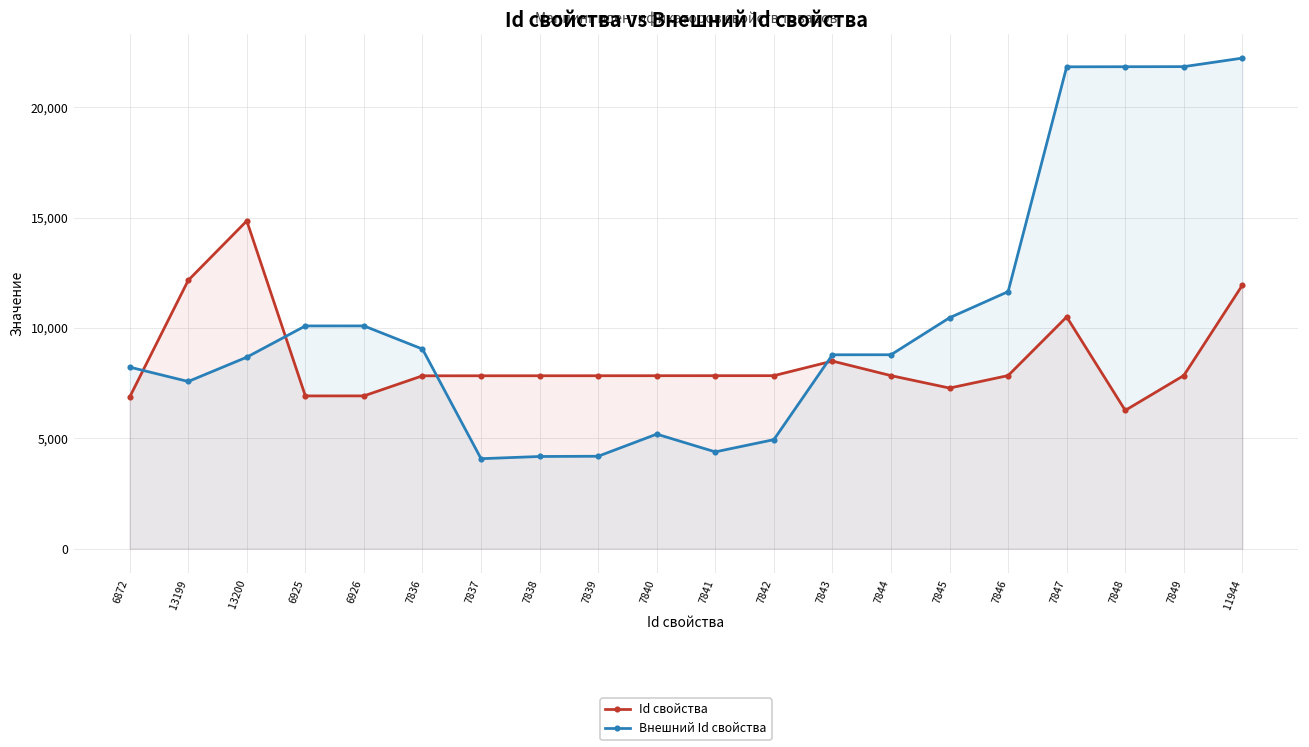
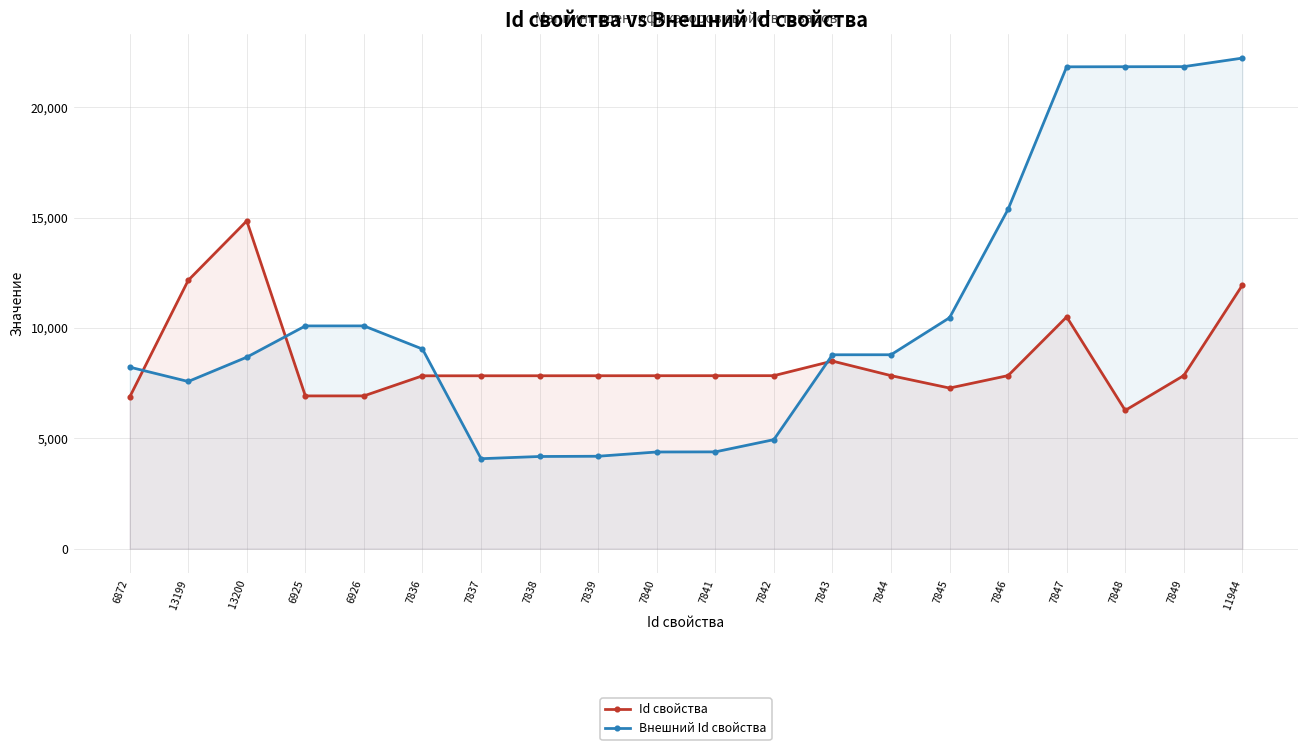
  {
    "Id свойства": {
      "6872": "6,900",
      "13199": "12,200",
      "13200": "14,900",
      "6925": "6,900",
      "6926": "6,900",
      "7836": "7,800",
      "7837": "7,800",
      "7838": "7,800",
      "7839": "7,800",
      "7840": "7,800",
      "7841": "7,800",
      "7842": "7,800",
      "7843": "8,500",
      "7844": "7,800",
      "7845": "7,300",
      "7846": "7,800",
      "7847": "10,500",
      "7848": "6,300",
      "7849": "7,800",
      "11944": "11,900"
    },
    "Внешний Id свойства": {
      "6872": "8,200",
      "13199": "7,600",
      "13200": "8,700",
      "6925": "10,100",
      "6926": "10,100",
      "7836": "9,000",
      "7837": "4,100",
      "7838": "4,200",
      "7839": "4,200",
-     "7840": "5,200",
+     "7840": "4,400",
      "7841": "4,400",
      "7842": "4,900",
      "7843": "8,800",
      "7844": "8,800",
      "7845": "10,500",
-     "7846": "11,700",
+     "7846": "15,400",
      "7847": "21,800",
      "7848": "21,800",
      "7849": "21,800",
      "11944": "22,200"
    }
  }
